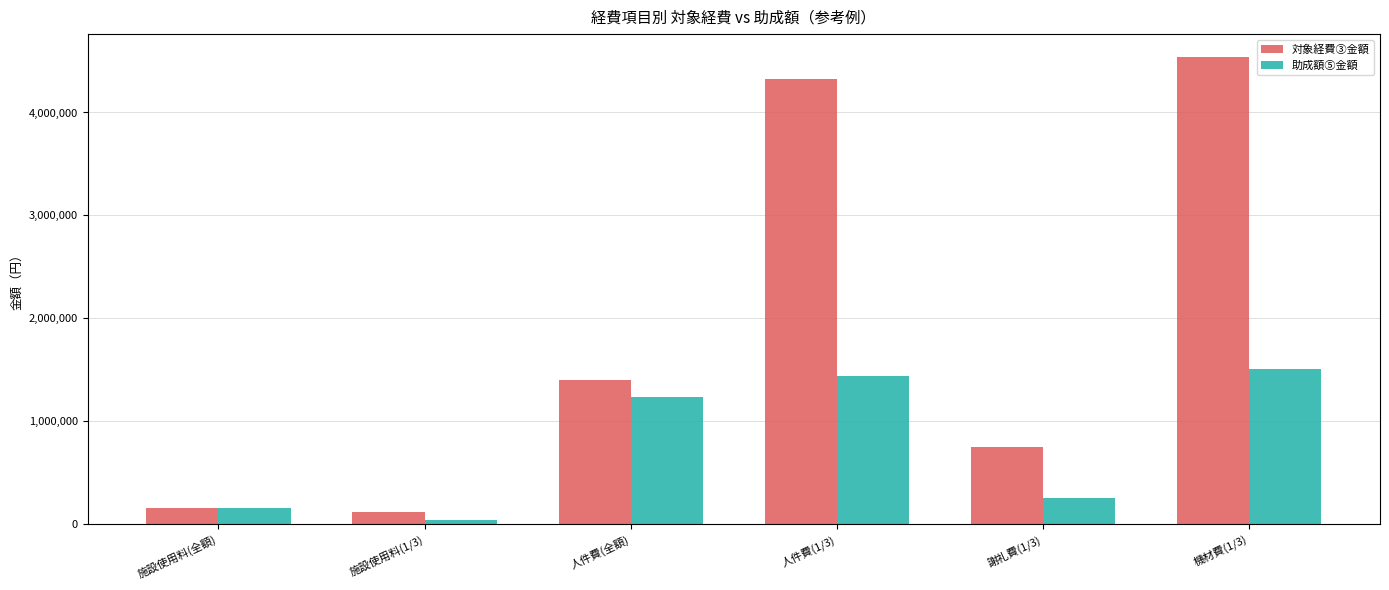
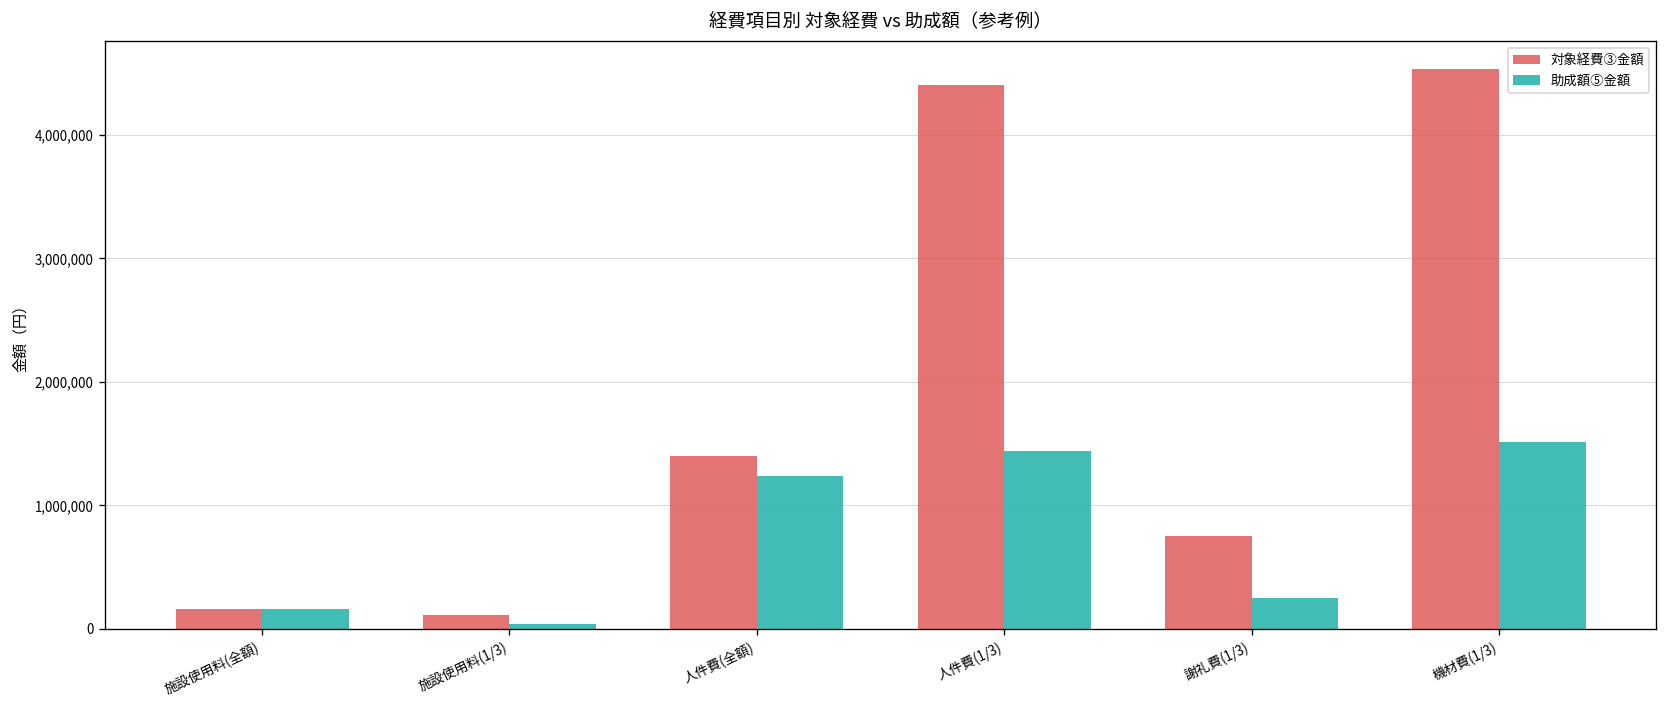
  {
    "対象経費③金額": {
      "施設使用料(全額)": "160,000",
      "施設使用料(1/3)": "110,000",
      "人件費(全額)": "1,400,000",
-     "人件費(1/3)": "4,330,000",
+     "人件費(1/3)": "4,410,000",
      "謝礼費(1/3)": "750,000",
      "機材費(1/3)": "4,530,000"
    },
    "助成額⑤金額": {
      "施設使用料(全額)": "160,000",
      "施設使用料(1/3)": "40,000",
      "人件費(全額)": "1,240,000",
      "人件費(1/3)": "1,440,000",
      "謝礼費(1/3)": "250,000",
      "機材費(1/3)": "1,510,000"
    }
  }
